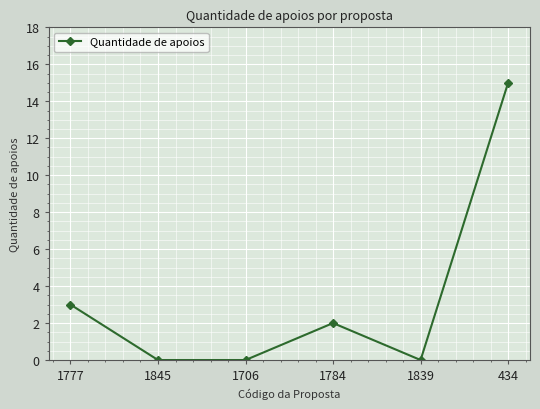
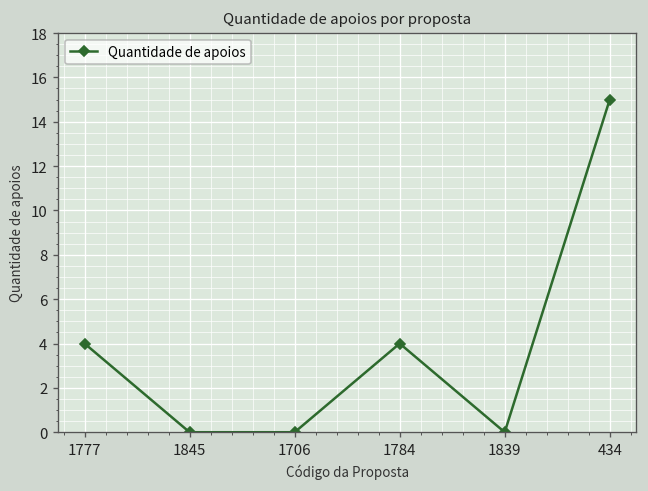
  {
-   "1777": 3,
+   "1777": 4,
    "1845": 0,
    "1706": 0,
-   "1784": 2,
+   "1784": 4,
    "1839": 0,
    "434": 15
  }
